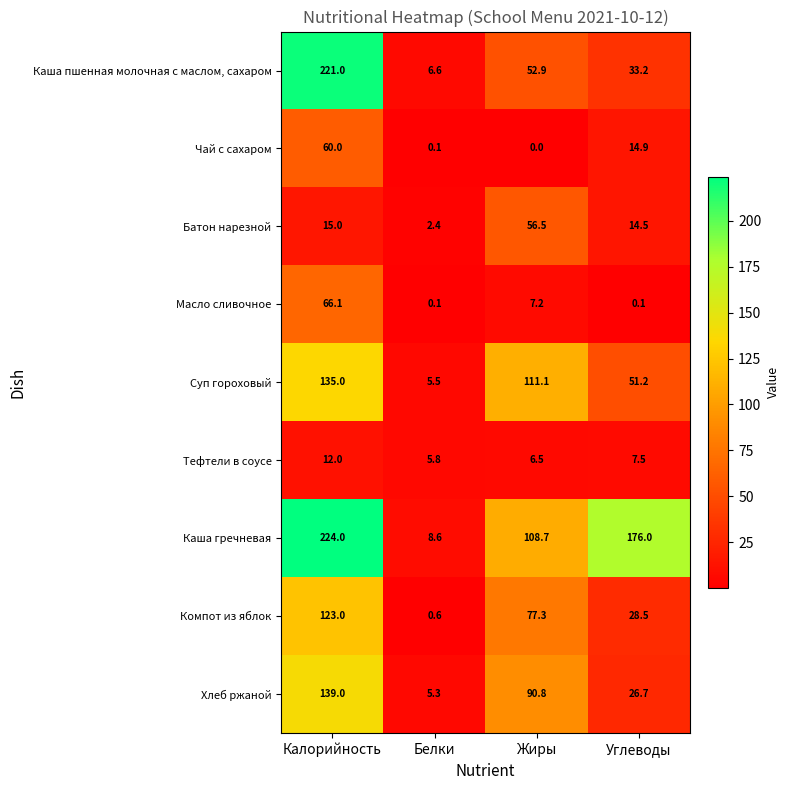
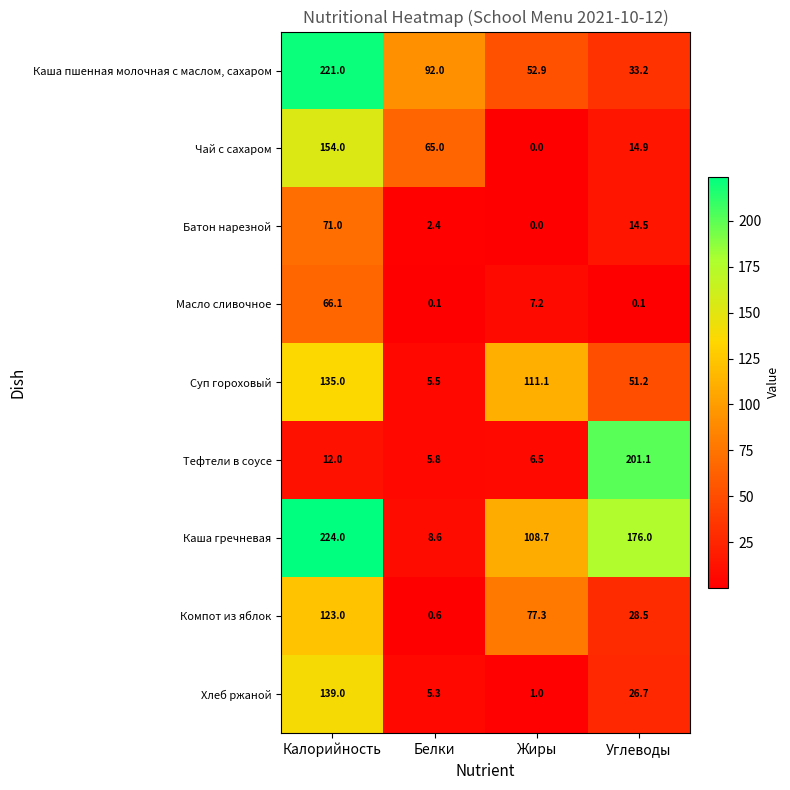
  {
    "Каша пшенная молочная с маслом, сахаром": {
      "Калорийность": 221.0,
-     "Белки": 6.6,
+     "Белки": 92.0,
      "Жиры": 52.9,
      "Углеводы": 33.2
    },
    "Чай с сахаром": {
-     "Калорийность": 60.0,
-     "Белки": 0.1,
+     "Калорийность": 154.0,
+     "Белки": 65.0,
      "Жиры": 0.0,
      "Углеводы": 14.9
    },
    "Батон нарезной": {
-     "Калорийность": 15.0,
+     "Калорийность": 71.0,
      "Белки": 2.4,
-     "Жиры": 56.5,
+     "Жиры": 0.0,
      "Углеводы": 14.5
    },
    "Масло сливочное": {
      "Калорийность": 66.1,
      "Белки": 0.1,
      "Жиры": 7.2,
      "Углеводы": 0.1
    },
    "Суп гороховый": {
      "Калорийность": 135.0,
      "Белки": 5.5,
      "Жиры": 111.1,
      "Углеводы": 51.2
    },
    "Тефтели в соусе": {
      "Калорийность": 12.0,
      "Белки": 5.8,
      "Жиры": 6.5,
-     "Углеводы": 7.5
+     "Углеводы": 201.1
    },
    "Каша гречневая": {
      "Калорийность": 224.0,
      "Белки": 8.6,
      "Жиры": 108.7,
      "Углеводы": 176.0
    },
    "Компот из яблок": {
      "Калорийность": 123.0,
      "Белки": 0.6,
      "Жиры": 77.3,
      "Углеводы": 28.5
    },
    "Хлеб ржаной": {
      "Калорийность": 139.0,
      "Белки": 5.3,
-     "Жиры": 90.8,
+     "Жиры": 1.0,
      "Углеводы": 26.7
    }
  }
